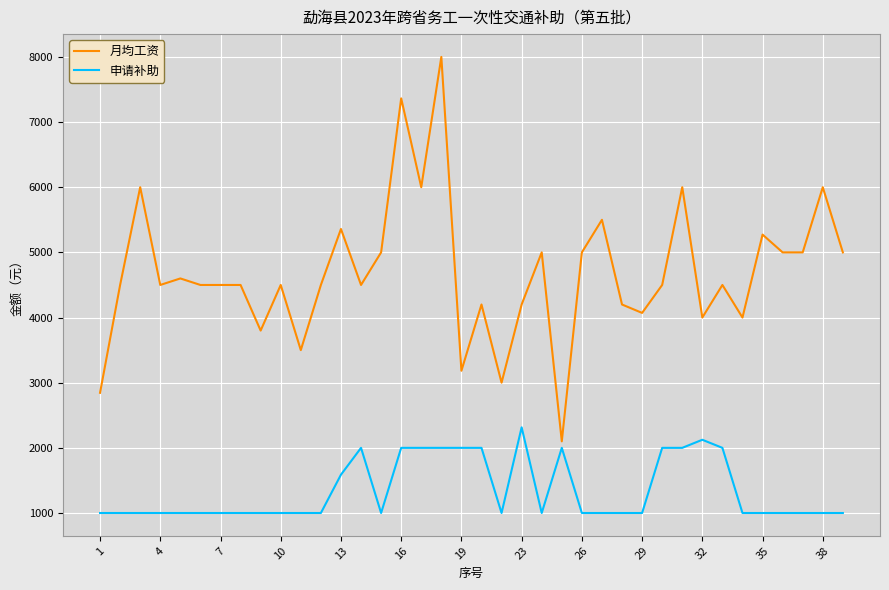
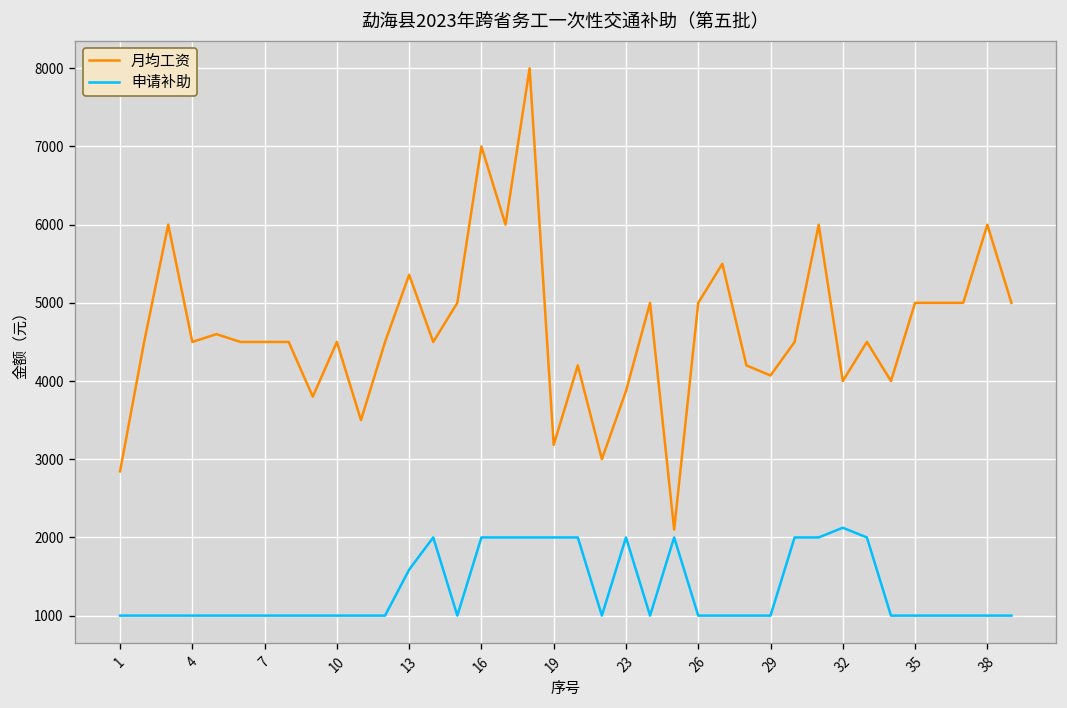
  {
    "月均工资": {
      "1": 2800,
      "4": 4500,
      "7": 4500,
      "10": 4500,
      "13": 5400,
-     "16": 7400,
+     "16": 7000,
      "19": 3200,
-     "23": 4200,
+     "23": 3900,
      "26": 5000,
      "29": 4100,
      "32": 4000,
-     "35": 5300,
+     "35": 5000,
      "38": 6000
    },
    "申请补助": {
      "1": 1000,
      "4": 1000,
      "7": 1000,
      "10": 1000,
      "13": 1600,
      "16": 2000,
      "19": 2000,
-     "23": 2300,
+     "23": 2000,
      "26": 1000,
      "29": 1000,
      "32": 2100,
      "35": 1000,
      "38": 1000
    }
  }
